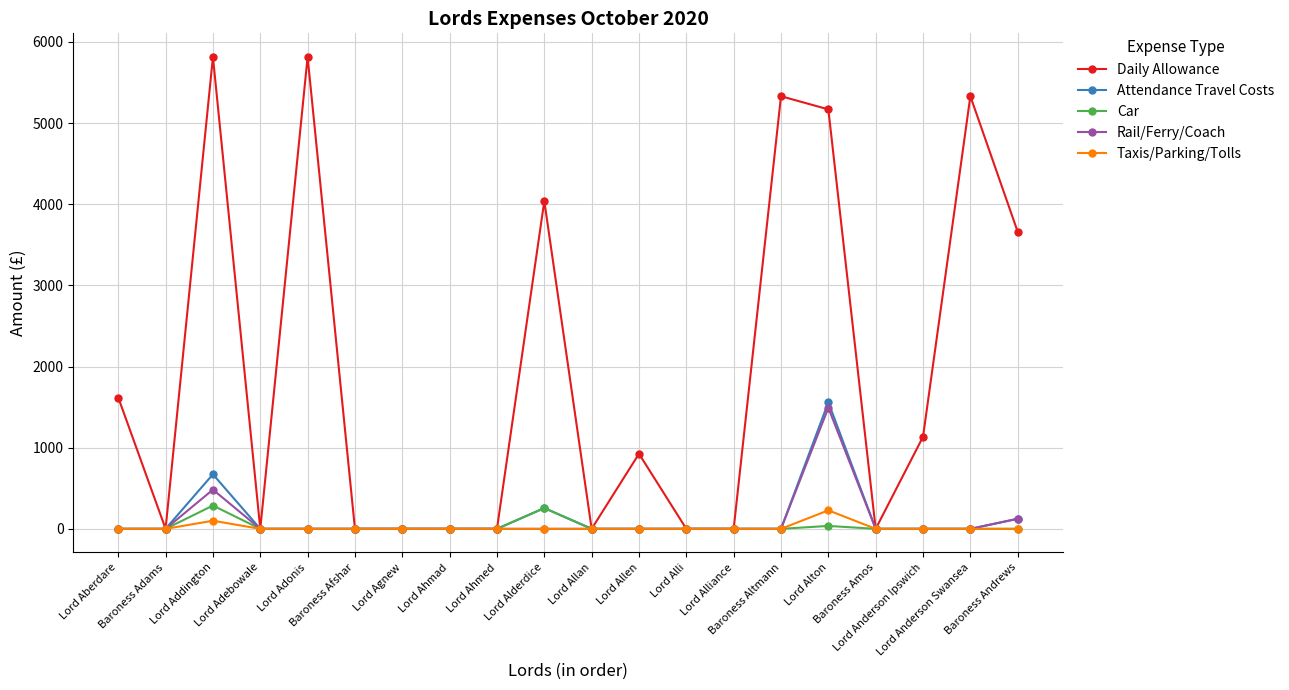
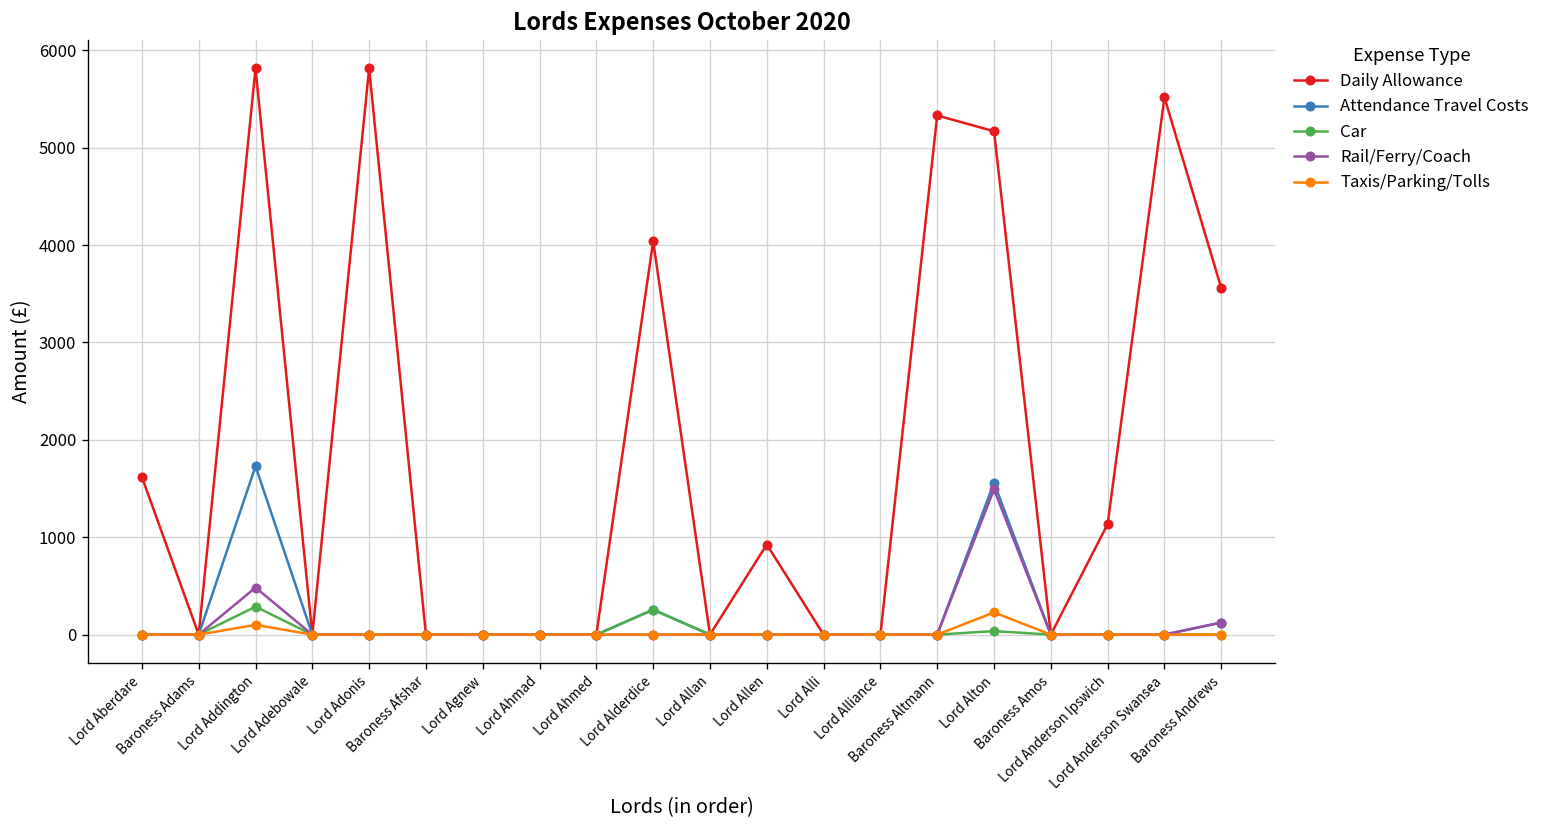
  {
    "Daily Allowance": {
      "Lord Aberdare": 1600,
      "Lord Addington": 5800,
      "Lord Adonis": 5800,
      "Lord Alderdice": 4000,
      "Lord Allen": 900,
      "Baroness Altmann": 5300,
      "Lord Alton": 5200,
      "Lord Anderson Ipswich": 1100,
-     "Lord Anderson Swansea": 5300,
-     "Baroness Andrews": 3700
+     "Lord Anderson Swansea": 5500,
+     "Baroness Andrews": 3600
    },
    "Attendance Travel Costs": {
-     "Lord Addington": 700,
+     "Lord Addington": 1700,
      "Lord Alton": 1600
    },
    "Car": {
      "Lord Addington": 300,
      "Lord Alton": 0
    },
    "Rail/Ferry/Coach": {
      "Lord Addington": 500,
      "Lord Alton": 1500
    },
    "Taxis/Parking/Tolls": {
      "Lord Addington": 100,
      "Lord Alton": 200
    }
  }
